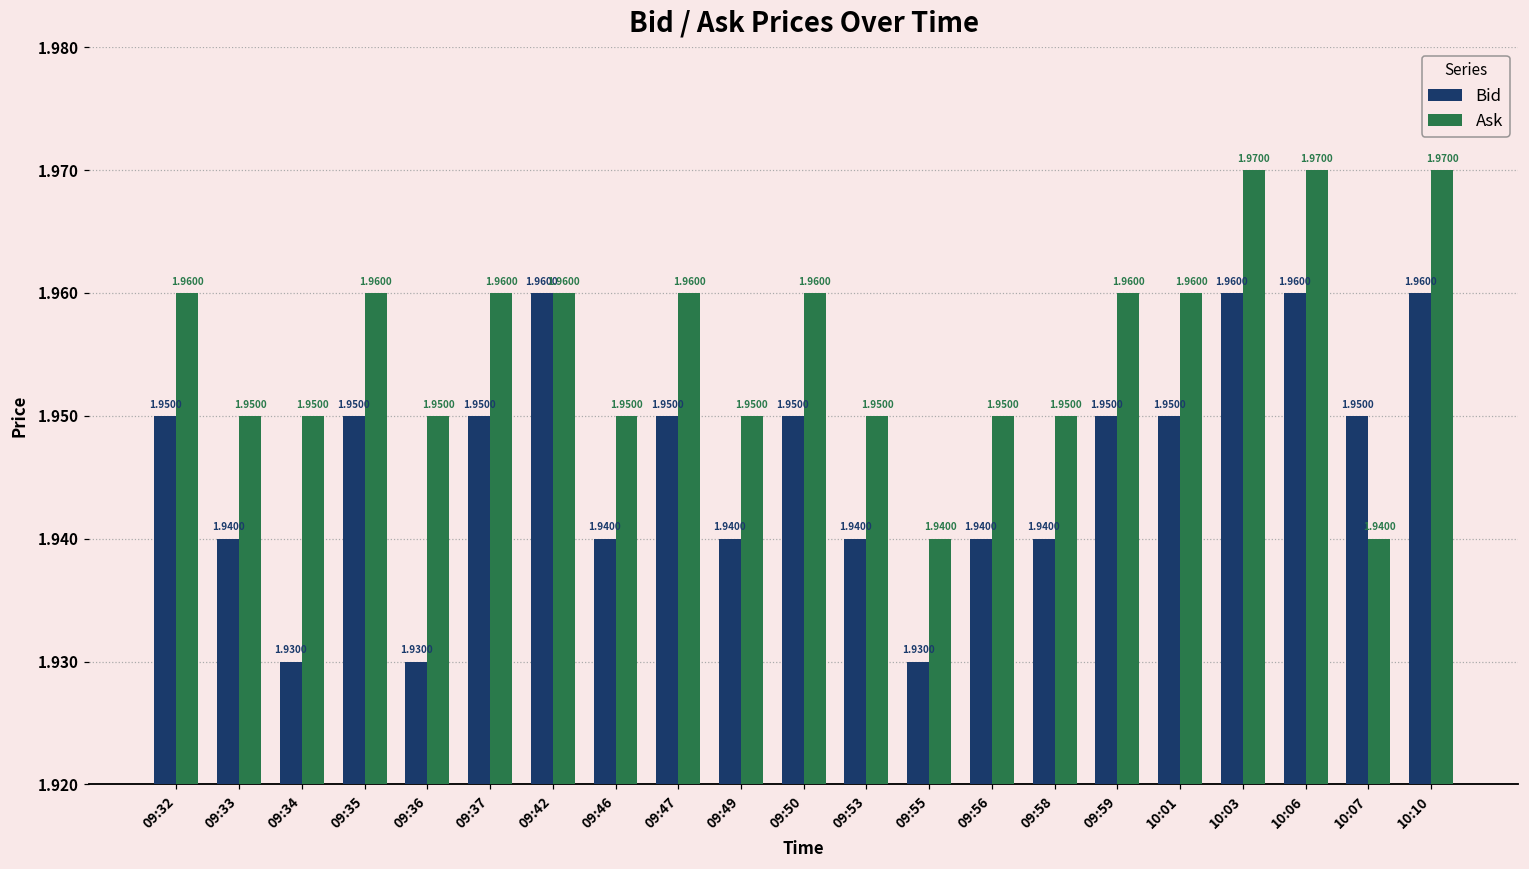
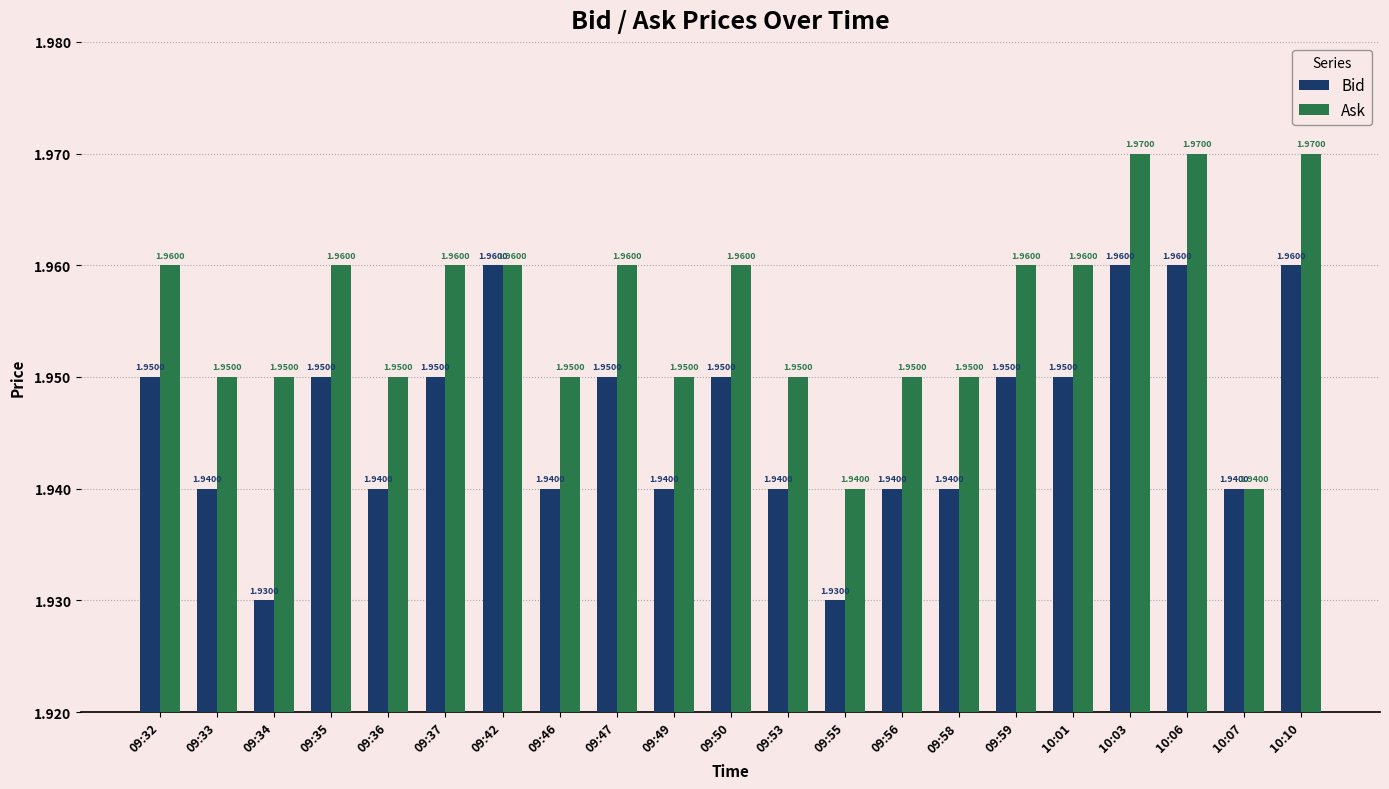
  {
    "Bid": {
      "09:32": 1.9500,
      "09:33": 1.9400,
      "09:34": 1.9300,
      "09:35": 1.9500,
-     "09:36": 1.9300,
+     "09:36": 1.9400,
      "09:37": 1.9500,
      "09:46": 1.9400,
      "09:47": 1.9500,
      "09:49": 1.9400,
      "09:50": 1.9500,
      "09:53": 1.9400,
      "09:55": 1.9300,
      "09:56": 1.9400,
      "09:58": 1.9400,
      "09:59": 1.9500,
      "10:01": 1.9500,
      "10:03": 1.9600,
      "10:06": 1.9600,
-     "10:07": 1.9500,
+     "10:07": 1.9400,
      "10:10": 1.9600
    },
    "Ask": {
      "09:32": 1.9600,
      "09:33": 1.9500,
      "09:34": 1.9500,
      "09:35": 1.9600,
      "09:36": 1.9500,
      "09:37": 1.9600,
      "09:46": 1.9500,
      "09:47": 1.9600,
      "09:49": 1.9500,
      "09:50": 1.9600,
      "09:53": 1.9500,
      "09:55": 1.9400,
      "09:56": 1.9500,
      "09:58": 1.9500,
      "09:59": 1.9600,
      "10:01": 1.9600,
      "10:03": 1.9700,
      "10:06": 1.9700,
      "10:07": 1.9400,
      "10:10": 1.9700
    }
  }
